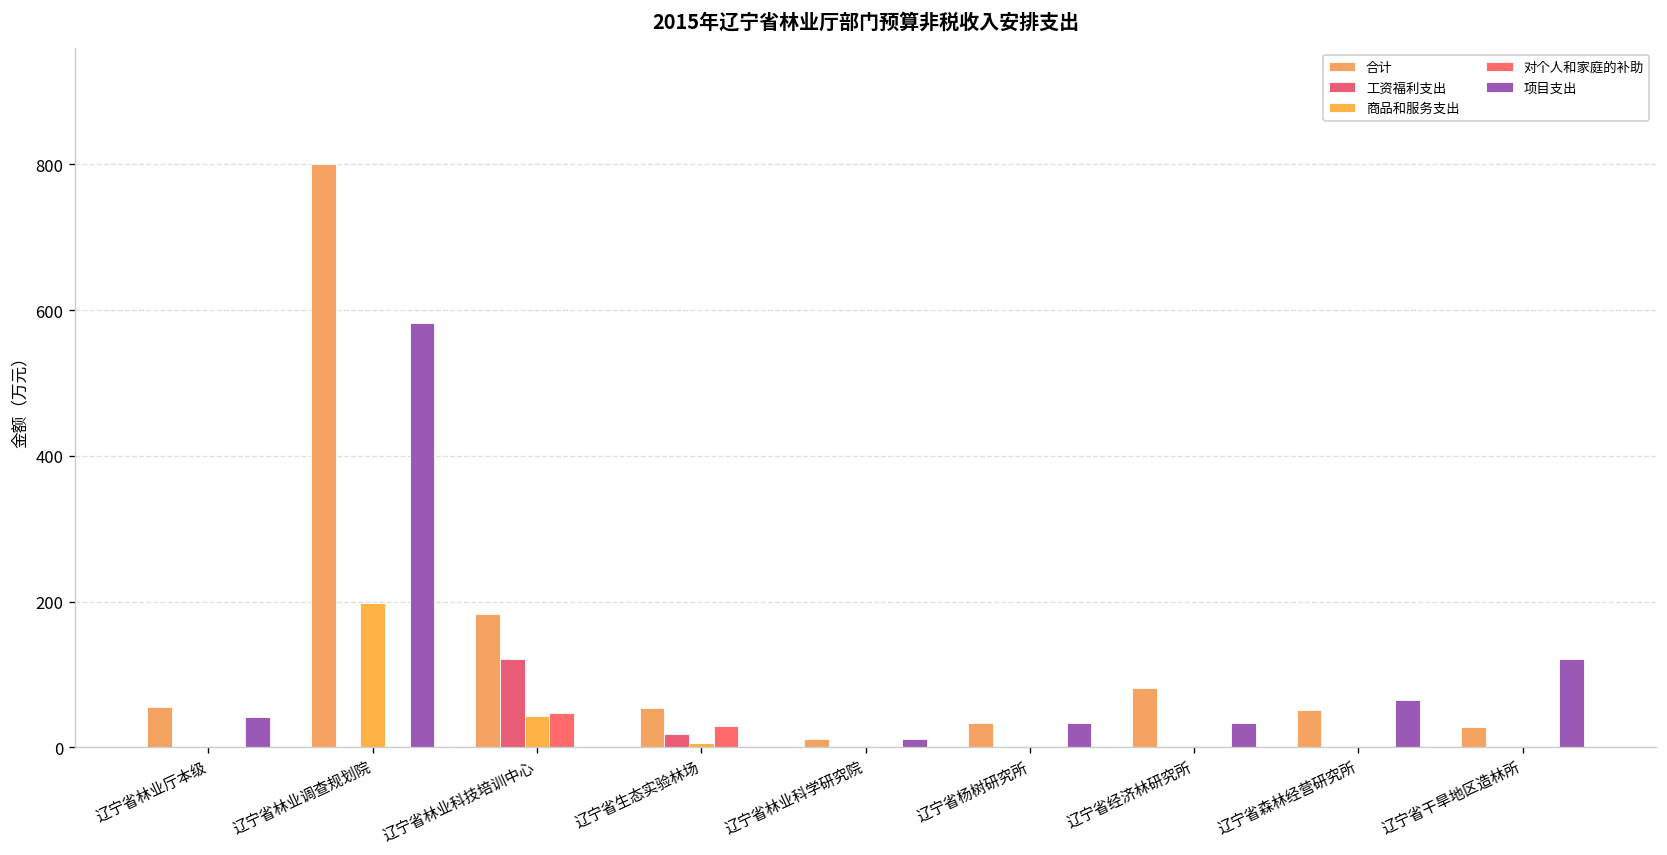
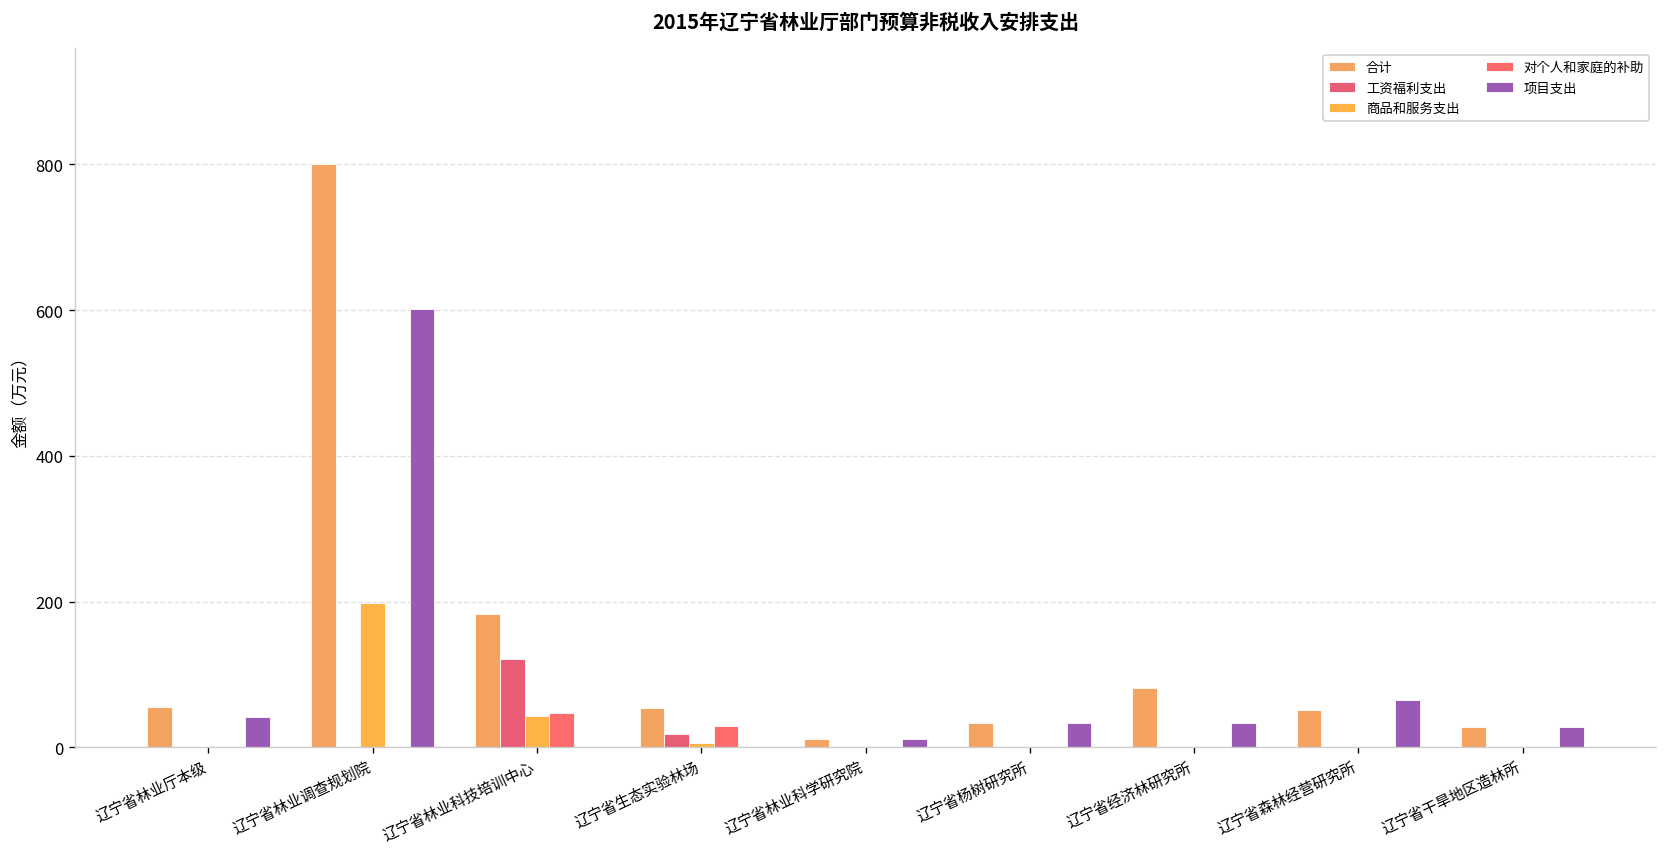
  {
    "项目支出": {
      "辽宁省林业厅本级": 40,
-     "辽宁省林业调查规划院": 580,
+     "辽宁省林业调查规划院": 600,
      "辽宁省林业科技培训中心": 0,
      "辽宁省生态实验林场": 0,
      "辽宁省林业科学研究院": 10,
      "辽宁省杨树研究所": 30,
      "辽宁省经济林研究所": 30,
      "辽宁省森林经营研究所": 70,
-     "辽宁省干旱地区造林所": 120
+     "辽宁省干旱地区造林所": 30
    }
  }
